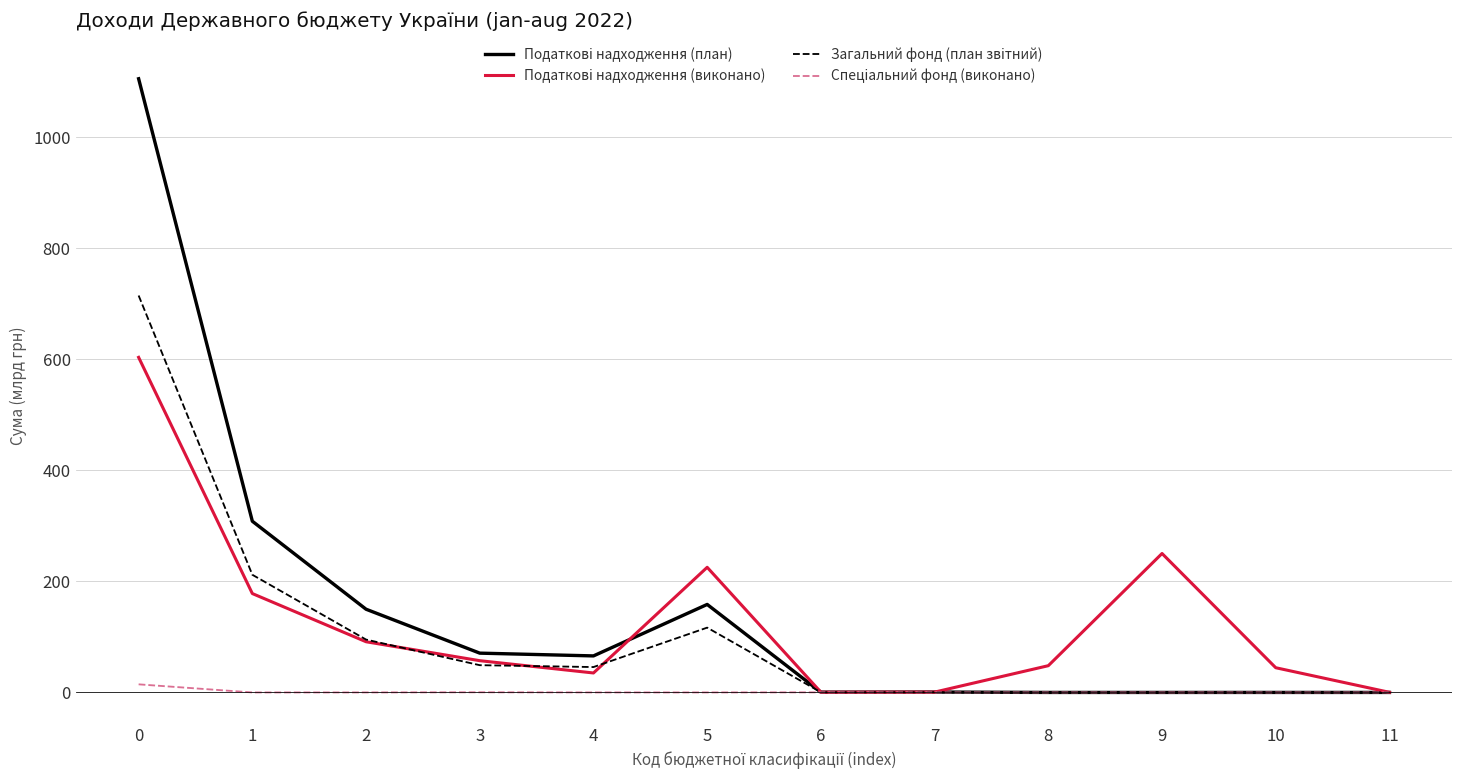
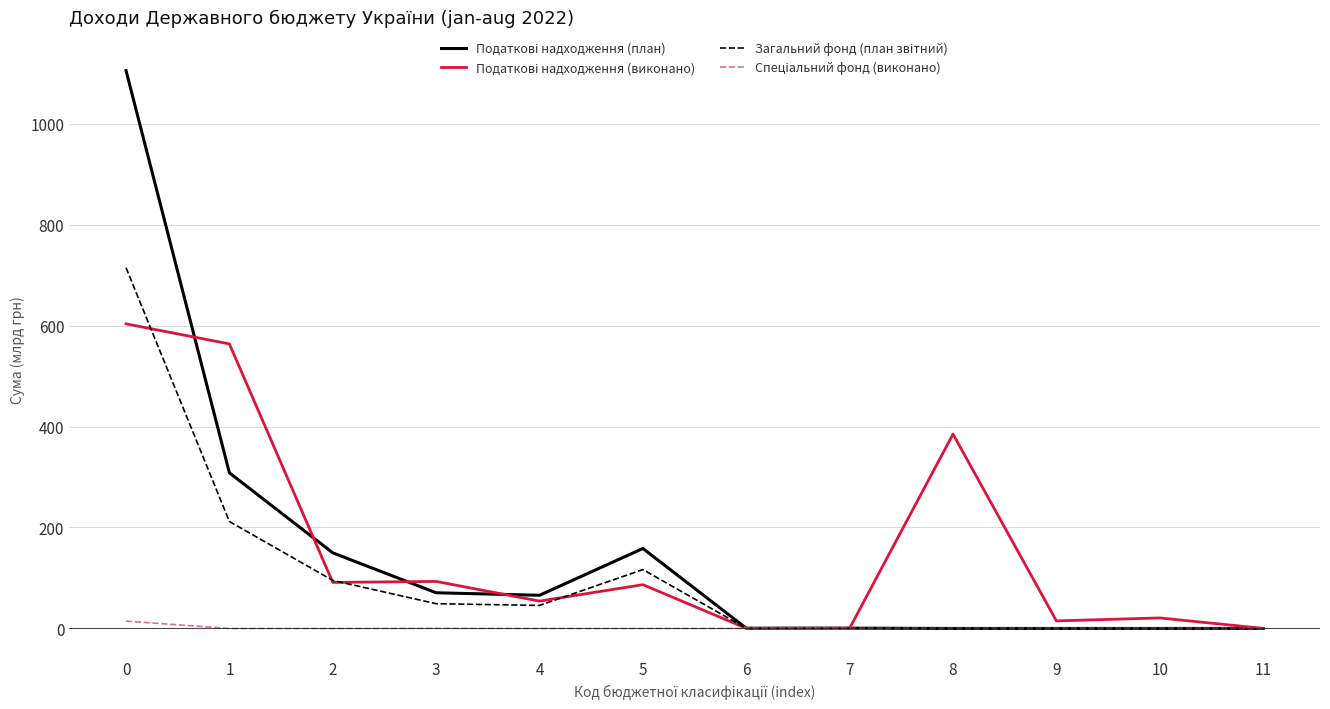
  {
    "Податкові надходження (виконано)": {
      "0": 600,
-     "1": 180,
-     "3": 60,
-     "4": 40,
-     "5": 230,
-     "8": 50,
-     "9": 250,
-     "10": 40
+     "1": 560,
+     "3": 90,
+     "4": 50,
+     "5": 90,
+     "8": 390,
+     "9": 20,
+     "10": 20
    },
    "Спеціальний фонд (виконано)": {
      "0": 10,
      "1": 0,
      "2": 0,
      "3": 0,
      "4": 0,
      "5": 0
    }
  }
